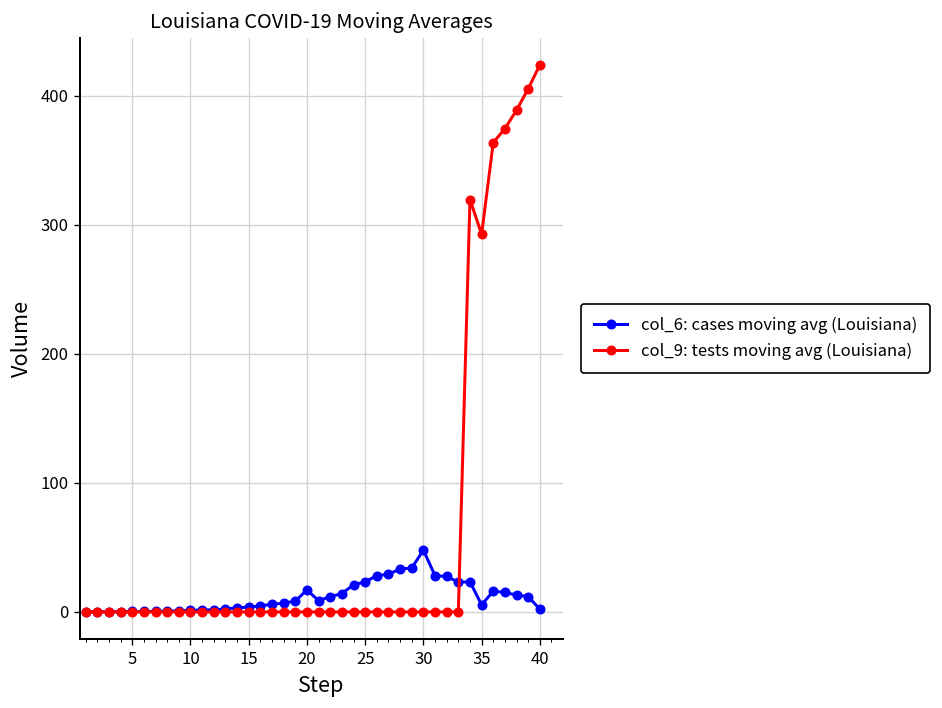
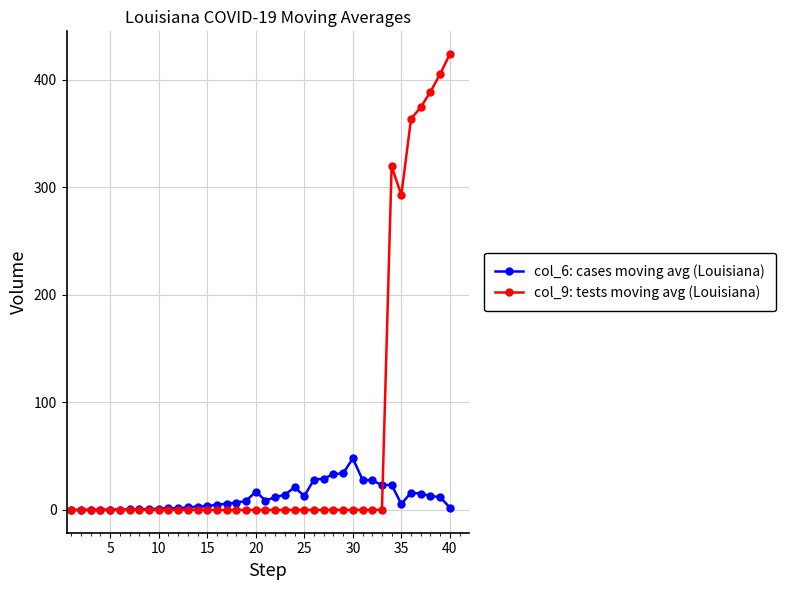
  {
    "col_6: cases moving avg (Louisiana)": {
      "15": 4,
      "20": 17,
-     "25": 23,
+     "25": 13,
      "30": 48,
      "35": 6,
      "40": 2
    },
    "col_9: tests moving avg (Louisiana)": {
      "15": 0,
      "20": 0,
      "25": 0,
      "30": 0,
      "35": 293,
      "40": 424
    }
  }
